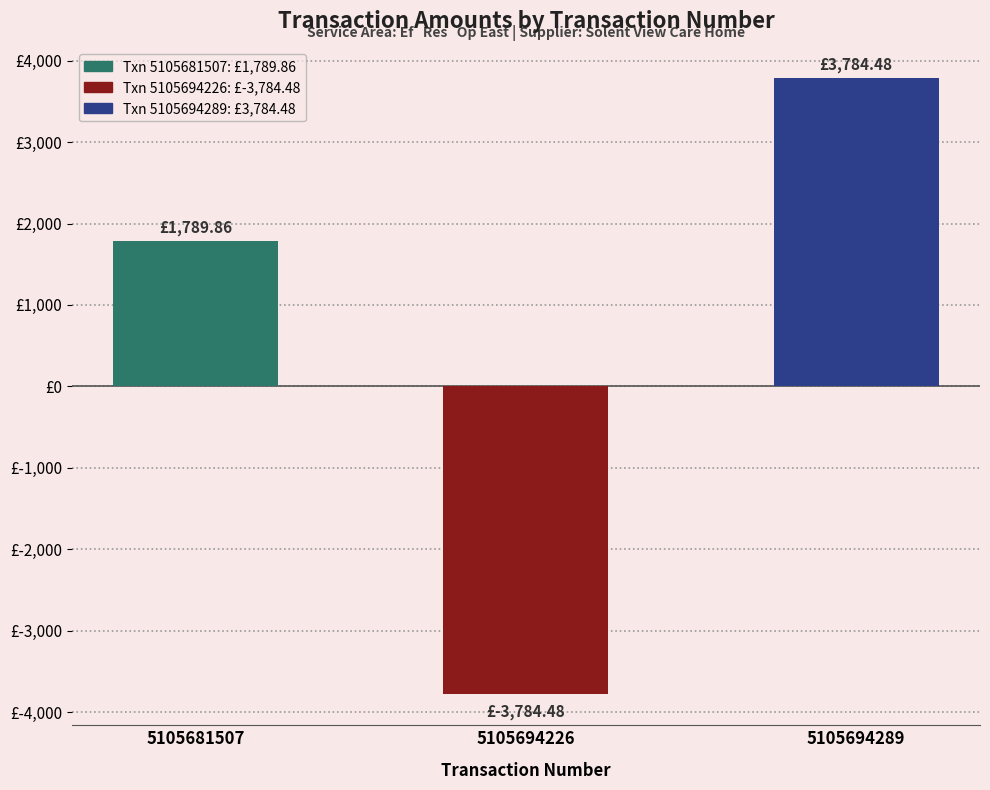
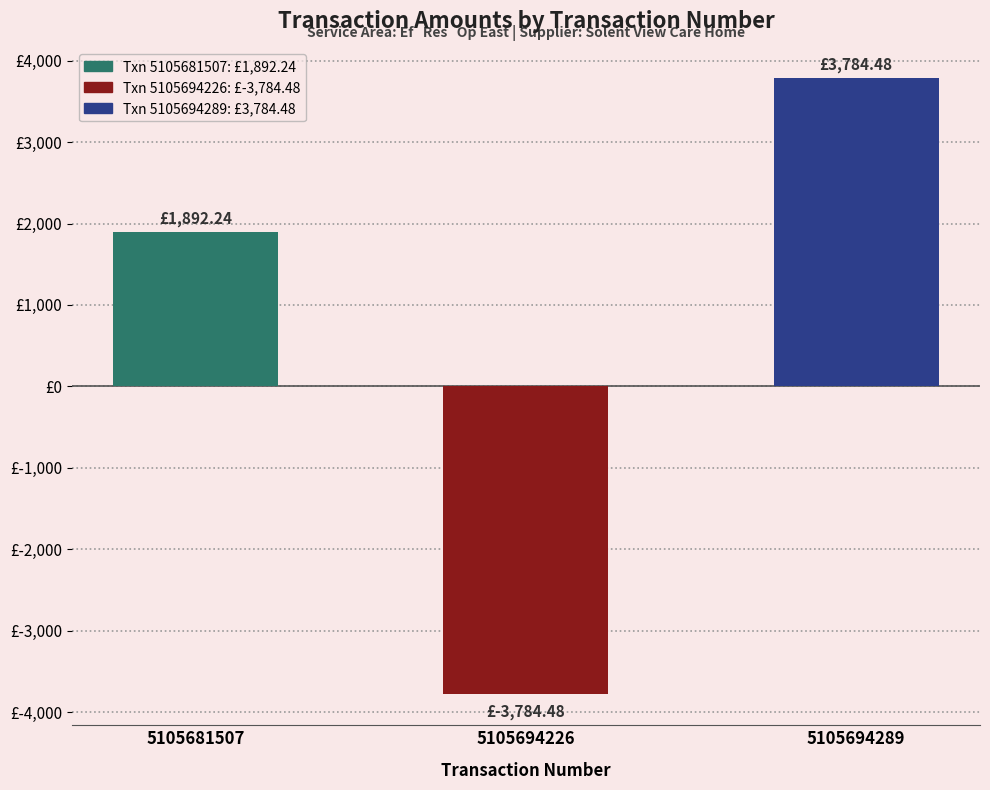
  {
-   "5105681507": "£1,789.86",
+   "5105681507": "£1,892.24",
    "5105694226": "£-3,784.48",
    "5105694289": "£3,784.48"
  }
